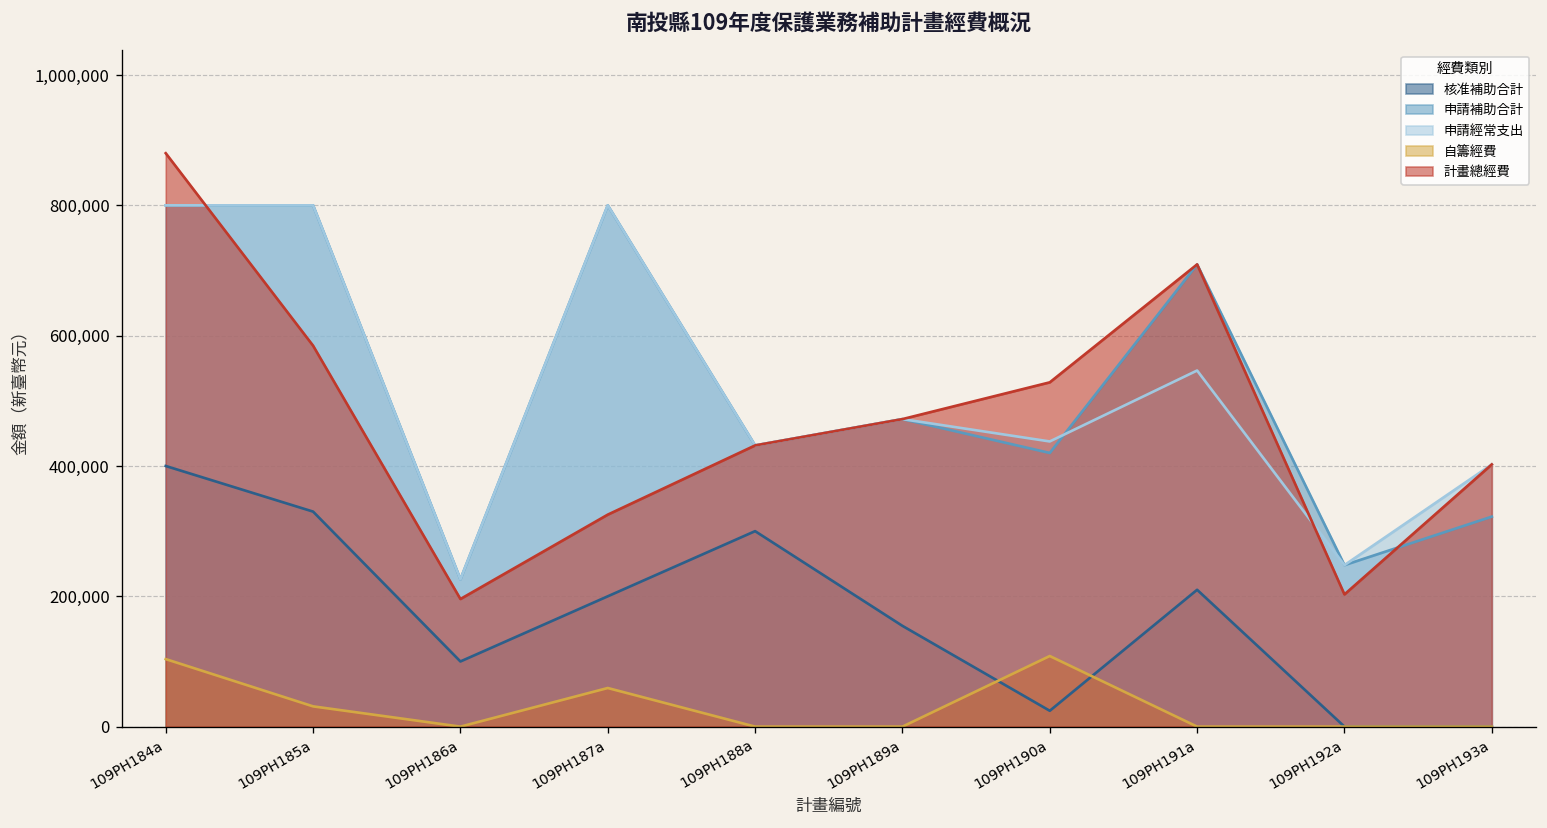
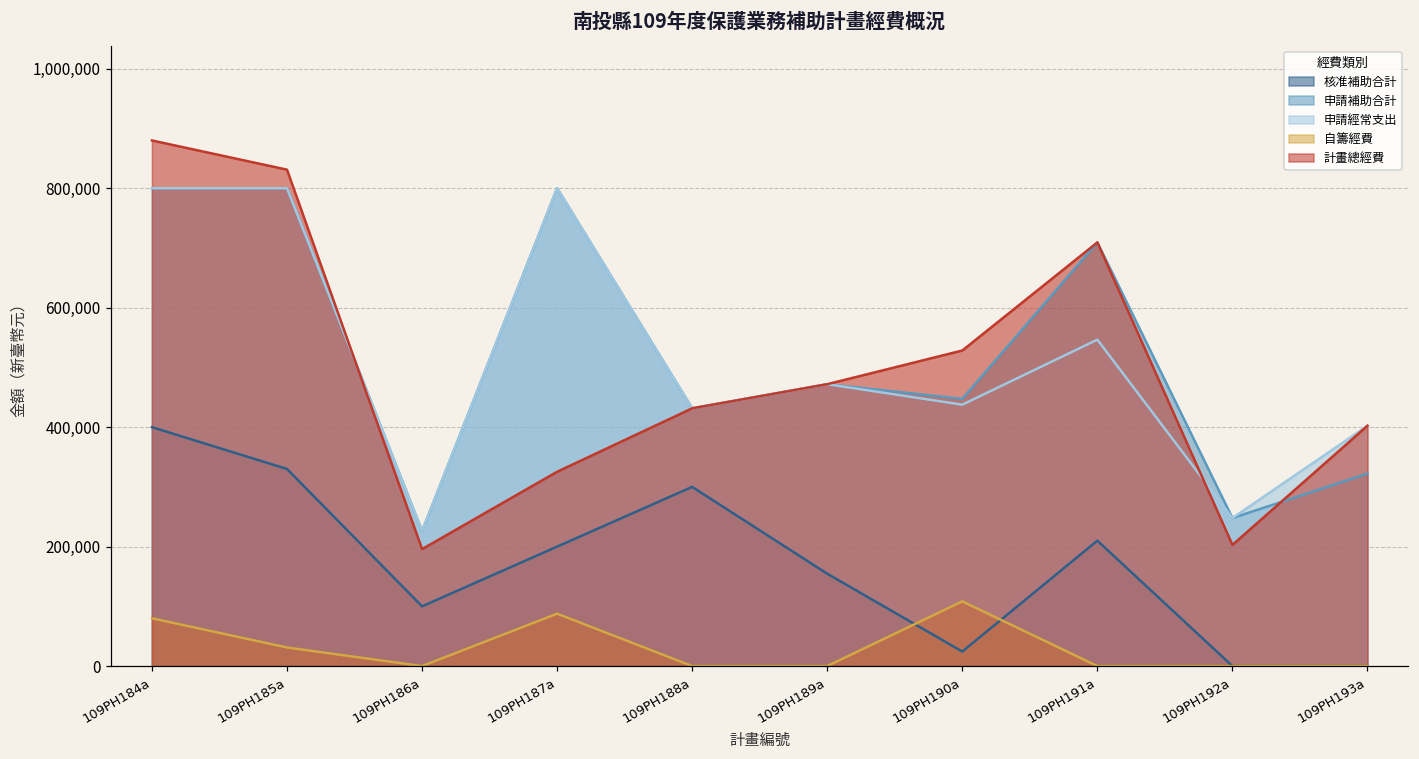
  {
    "核准補助合計": {
      "109PH184a": "400,000",
      "109PH185a": "330,000",
      "109PH186a": "100,000",
      "109PH187a": "200,000",
      "109PH188a": "300,000",
      "109PH189a": "150,000",
      "109PH190a": "20,000",
      "109PH191a": "210,000"
    },
    "申請補助合計": {
-     "109PH190a": "420,000",
+     "109PH190a": "450,000",
      "109PH193a": "320,000"
    },
    "申請經常支出": {
      "109PH190a": "440,000",
      "109PH191a": "550,000"
    },
    "自籌經費": {
-     "109PH184a": "100,000",
+     "109PH184a": "80,000",
      "109PH185a": "30,000",
      "109PH186a": "0",
-     "109PH187a": "60,000",
+     "109PH187a": "90,000",
      "109PH188a": "0",
      "109PH189a": "0",
      "109PH190a": "110,000",
      "109PH191a": "0"
    },
    "計畫總經費": {
      "109PH184a": "880,000",
-     "109PH185a": "580,000",
+     "109PH185a": "830,000",
      "109PH186a": "200,000",
      "109PH187a": "330,000",
      "109PH190a": "530,000",
      "109PH192a": "200,000"
    }
  }
